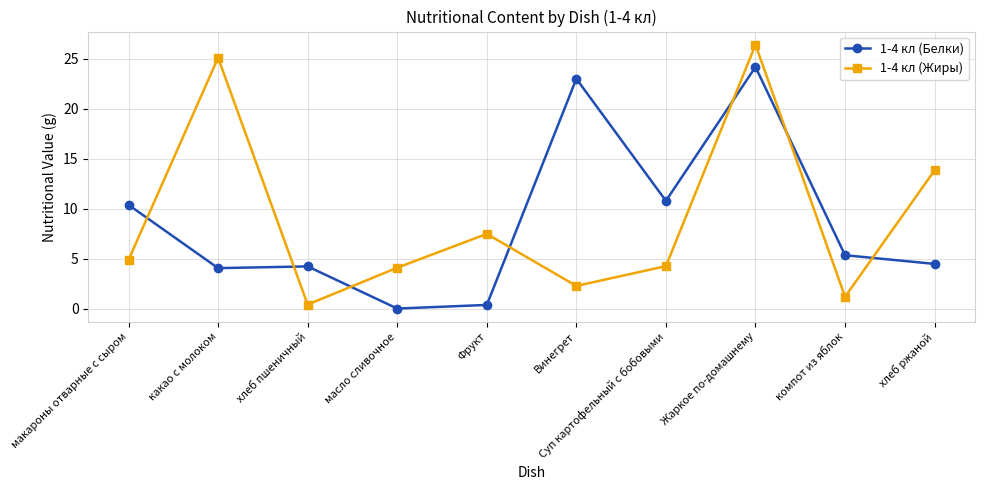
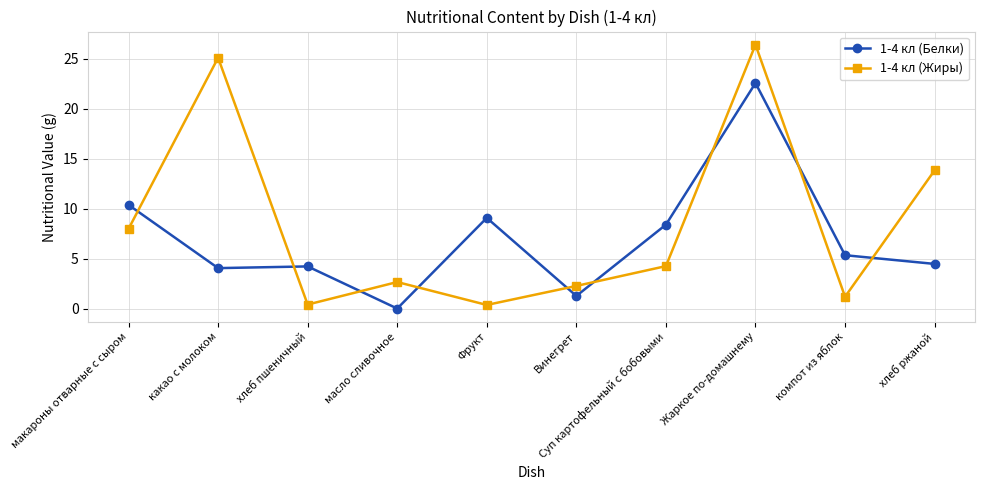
  {
    "1-4 кл (Белки)": {
      "макароны отварные с сыром": 10.4,
      "какао с молоком": 4.1,
      "хлеб пшеничный": 4.3,
      "масло сливочное": 0.0,
-     "Фрукт": 0.4,
-     "Винегрет": 23.0,
-     "Суп картофельный с бобовыми": 10.8,
-     "Жаркое по-домашнему": 24.2,
+     "Фрукт": 9.1,
+     "Винегрет": 1.3,
+     "Суп картофельный с бобовыми": 8.4,
+     "Жаркое по-домашнему": 22.6,
      "компот из яблок": 5.4,
      "хлеб ржаной": 4.5
    },
    "1-4 кл (Жиры)": {
-     "макароны отварные с сыром": 4.9,
+     "макароны отварные с сыром": 8.0,
      "какао с молоком": 25.1,
      "хлеб пшеничный": 0.4,
-     "масло сливочное": 4.1,
-     "Фрукт": 7.5,
+     "масло сливочное": 2.7,
+     "Фрукт": 0.4,
      "Винегрет": 2.3,
      "Суп картофельный с бобовыми": 4.3,
      "Жаркое по-домашнему": 26.4,
      "компот из яблок": 1.2,
      "хлеб ржаной": 13.9
    }
  }
